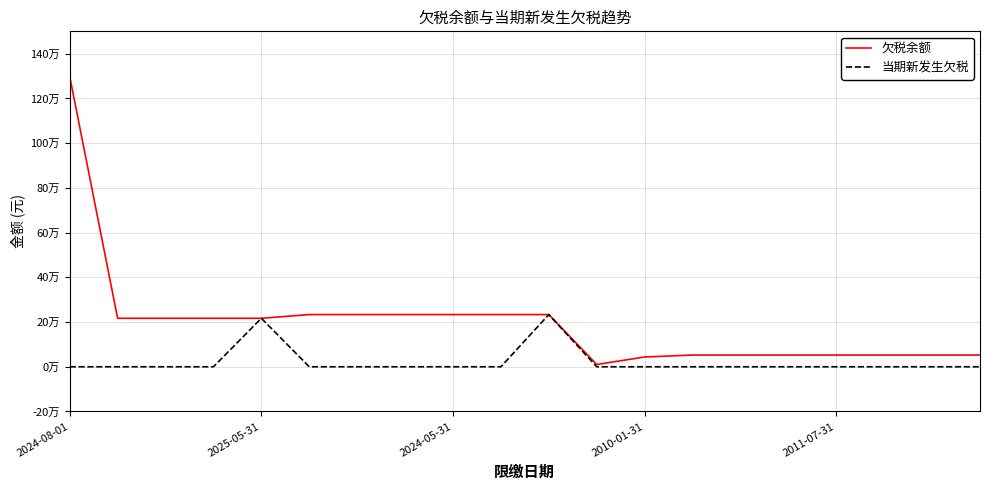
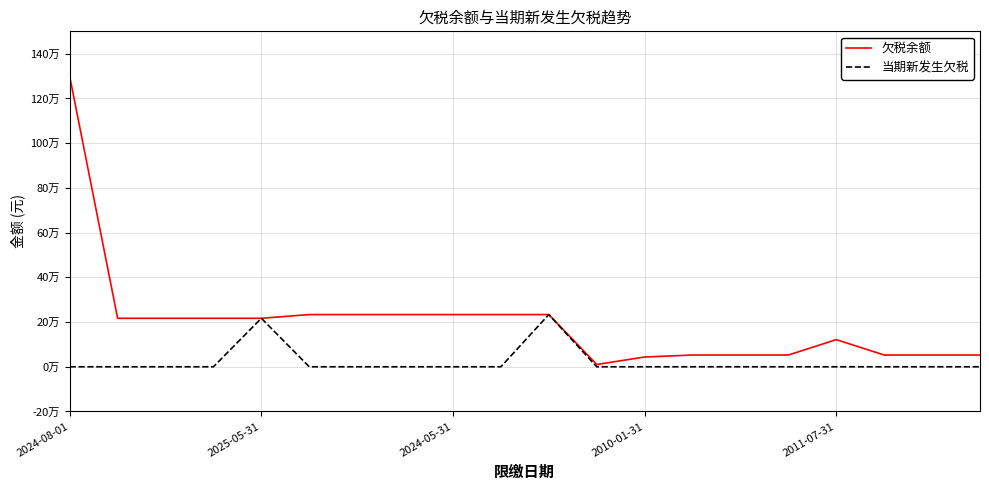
  {
    "欠税余额": {
      "2024-08-01": "130万",
-     "2011-07-31": "5万"
+     "2011-07-31": "12万"
    },
    "当期新发生欠税": {
      "2024-08-01": "0万",
      "2011-07-31": "0万"
    }
  }
